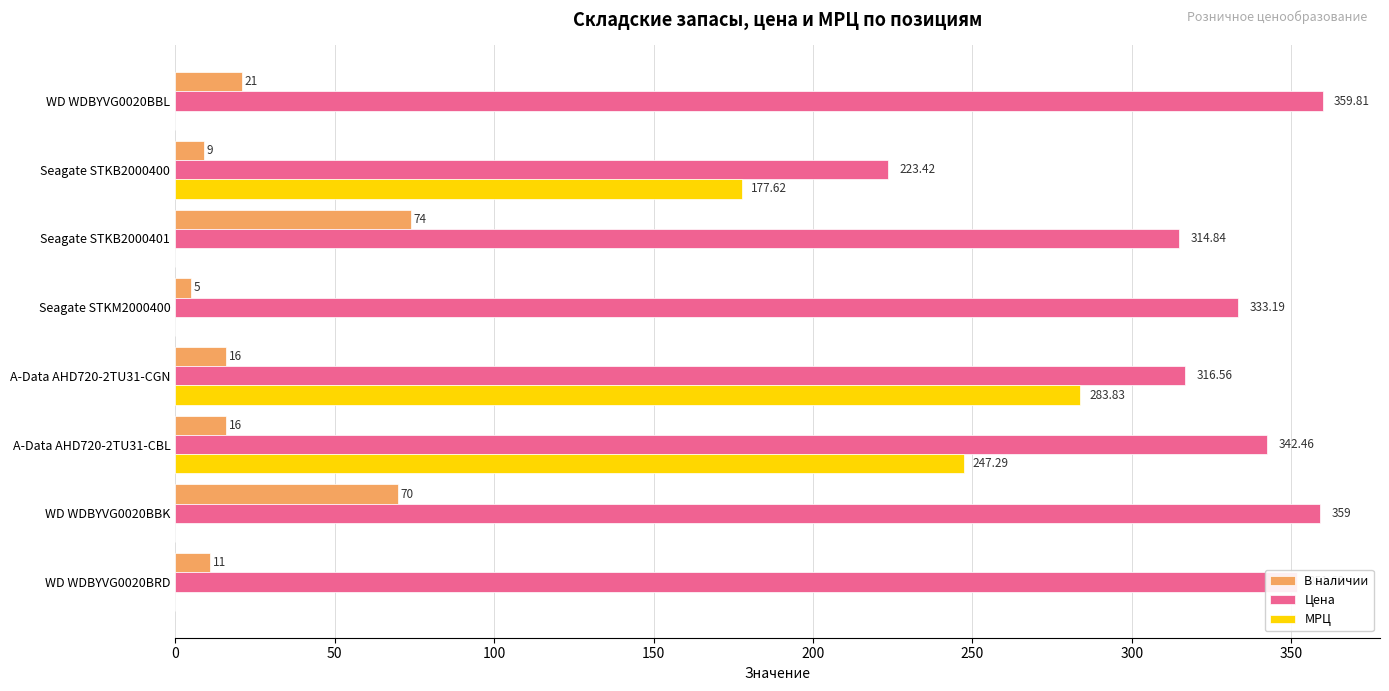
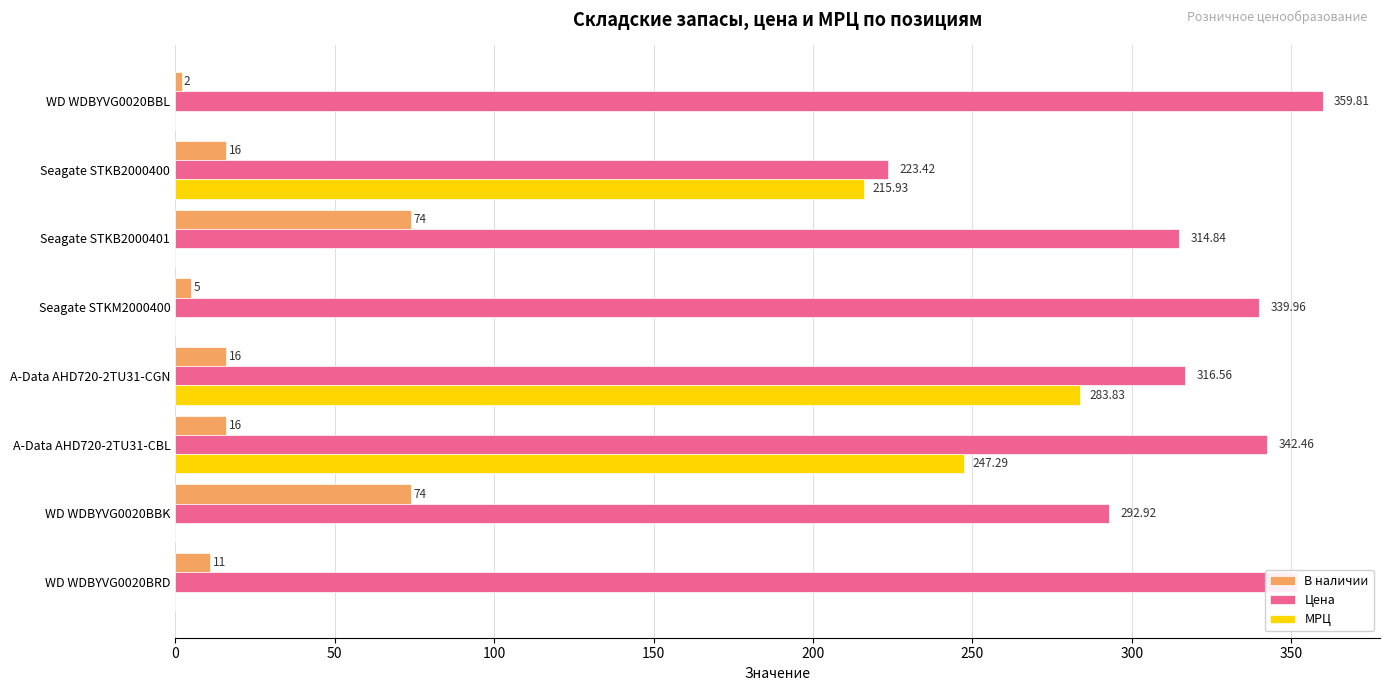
  {
    "В наличии": {
-     "WD WDBYVG0020BBL": 21,
-     "Seagate STKB2000400": 9,
+     "WD WDBYVG0020BBL": 2,
+     "Seagate STKB2000400": 16,
      "Seagate STKB2000401": 74,
      "Seagate STKM2000400": 5,
      "A-Data AHD720-2TU31-CGN": 16,
      "A-Data AHD720-2TU31-CBL": 16,
-     "WD WDBYVG0020BBK": 70,
+     "WD WDBYVG0020BBK": 74,
      "WD WDBYVG0020BRD": 11
    },
    "Цена": {
      "WD WDBYVG0020BBL": 359.81,
      "Seagate STKB2000400": 223.42,
      "Seagate STKB2000401": 314.84,
-     "Seagate STKM2000400": 333.19,
+     "Seagate STKM2000400": 339.96,
      "A-Data AHD720-2TU31-CGN": 316.56,
      "A-Data AHD720-2TU31-CBL": 342.46,
-     "WD WDBYVG0020BBK": 359
+     "WD WDBYVG0020BBK": 292.92
    },
    "МРЦ": {
-     "Seagate STKB2000400": 177.62,
+     "Seagate STKB2000400": 215.93,
      "A-Data AHD720-2TU31-CGN": 283.83,
      "A-Data AHD720-2TU31-CBL": 247.29
    }
  }
